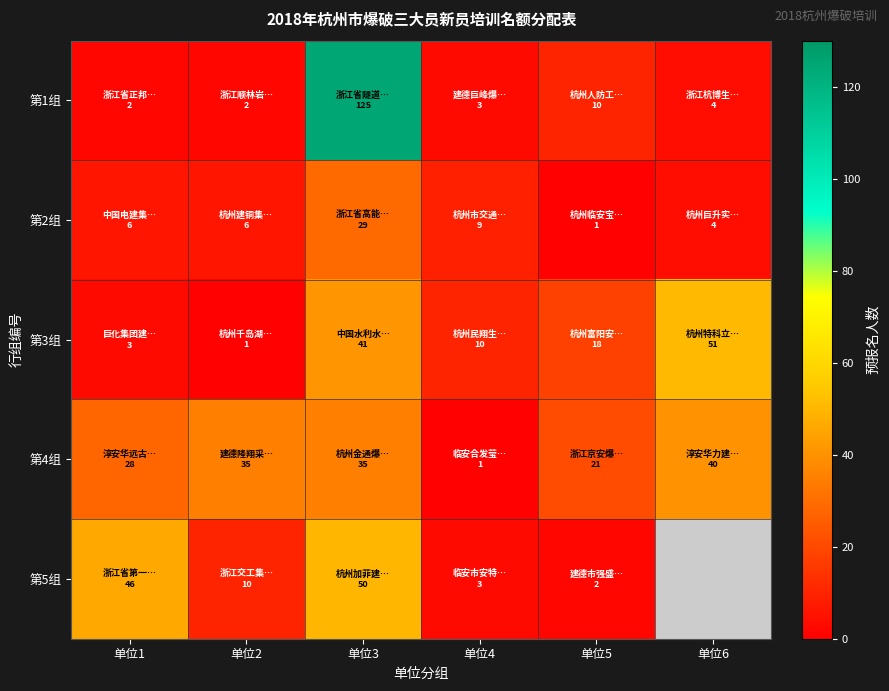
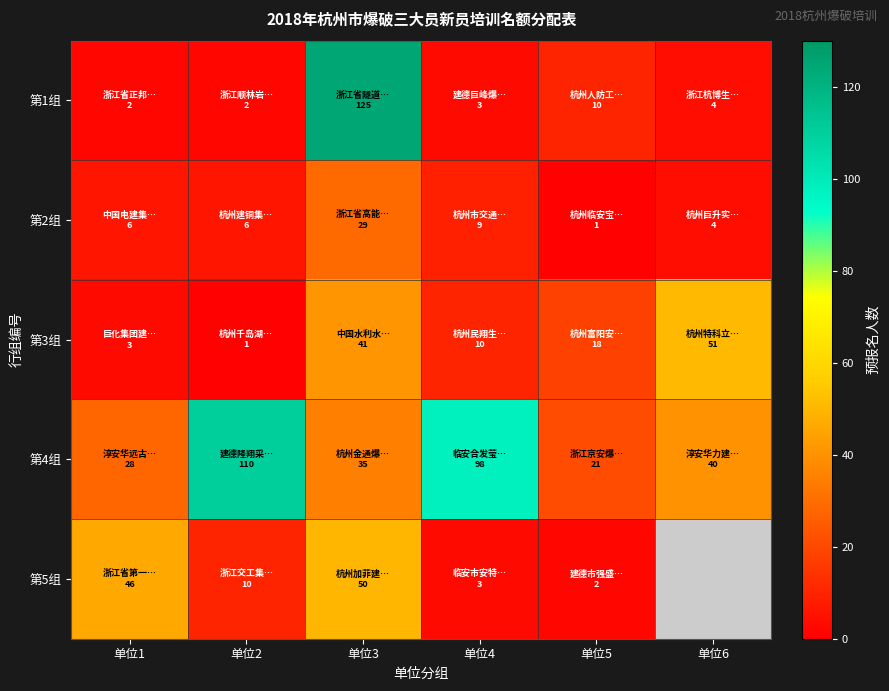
  {
    "第1组": {
      "单位1": 2,
      "单位2": 2,
      "单位3": 125,
      "单位4": 3,
      "单位5": 10,
      "单位6": 4
    },
    "第2组": {
      "单位1": 6,
      "单位2": 6,
      "单位3": 29,
      "单位4": 9,
      "单位5": 1,
      "单位6": 4
    },
    "第3组": {
      "单位1": 3,
      "单位2": 1,
      "单位3": 41,
      "单位4": 10,
      "单位5": 18,
      "单位6": 51
    },
    "第4组": {
      "单位1": 28,
-     "单位2": 35,
+     "单位2": 110,
      "单位3": 35,
-     "单位4": 1,
+     "单位4": 98,
      "单位5": 21,
      "单位6": 40
    },
    "第5组": {
      "单位1": 46,
      "单位2": 10,
      "单位3": 50,
      "单位4": 3,
      "单位5": 2
    }
  }
